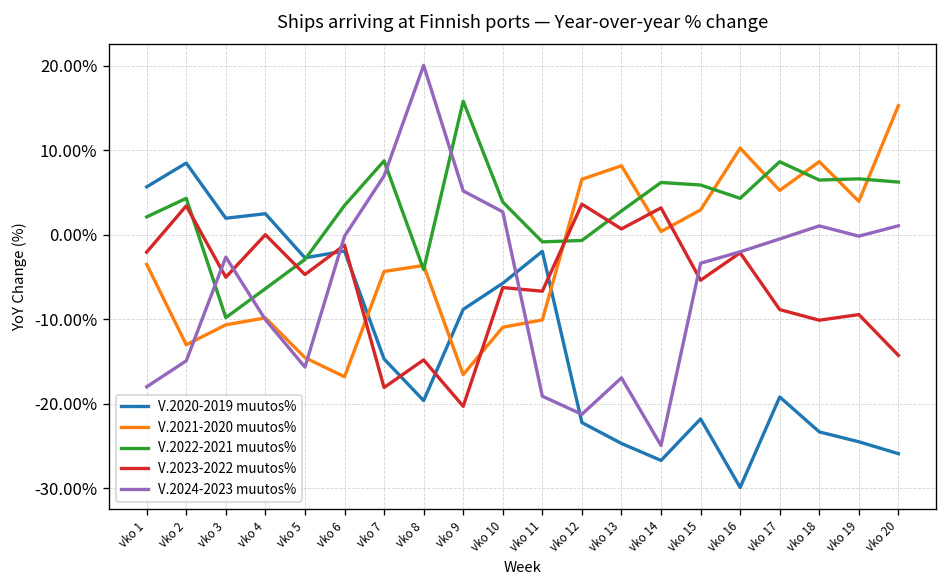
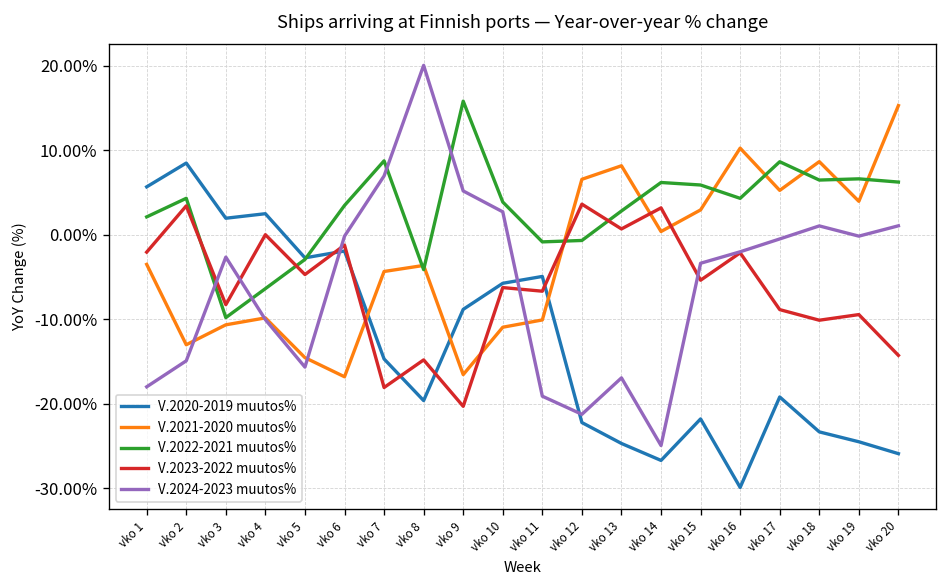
  {
    "V.2020-2019 muutos%": {
      "vko 1": "6%",
      "vko 2": "8%",
      "vko 3": "2%",
      "vko 4": "2%",
      "vko 6": "-2%",
      "vko 7": "-15%",
      "vko 8": "-20%",
      "vko 9": "-9%",
      "vko 10": "-6%",
-     "vko 11": "-2%",
+     "vko 11": "-5%",
      "vko 12": "-22%",
      "vko 13": "-25%",
      "vko 14": "-27%",
      "vko 15": "-22%",
      "vko 16": "-30%",
      "vko 17": "-19%",
      "vko 18": "-23%",
      "vko 19": "-25%",
      "vko 20": "-26%"
    },
    "V.2021-2020 muutos%": {
      "vko 1": "-4%",
      "vko 2": "-13%",
      "vko 3": "-11%",
      "vko 5": "-15%",
      "vko 6": "-17%",
      "vko 7": "-4%",
      "vko 8": "-4%",
      "vko 9": "-17%",
      "vko 10": "-11%",
      "vko 11": "-10%",
      "vko 12": "7%",
      "vko 13": "8%",
      "vko 14": "0%",
      "vko 15": "3%",
      "vko 16": "10%",
      "vko 17": "5%",
      "vko 18": "9%",
      "vko 19": "4%",
      "vko 20": "15%"
    },
    "V.2022-2021 muutos%": {
      "vko 1": "2%",
      "vko 2": "4%",
      "vko 3": "-10%",
      "vko 4": "-6%",
      "vko 6": "3%",
      "vko 7": "9%",
      "vko 8": "-4%",
      "vko 9": "16%",
      "vko 10": "4%",
      "vko 11": "-1%",
      "vko 12": "-1%",
      "vko 13": "3%",
      "vko 14": "6%",
      "vko 15": "6%",
      "vko 16": "4%",
      "vko 17": "9%",
      "vko 18": "6%",
      "vko 19": "7%",
      "vko 20": "6%"
    },
    "V.2023-2022 muutos%": {
      "vko 1": "-2%",
      "vko 2": "3%",
-     "vko 3": "-5%",
+     "vko 3": "-8%",
      "vko 4": "0%",
      "vko 5": "-5%",
      "vko 6": "-1%",
      "vko 7": "-18%",
      "vko 8": "-15%",
      "vko 9": "-20%",
      "vko 10": "-6%",
      "vko 11": "-7%",
      "vko 12": "4%",
      "vko 13": "1%",
      "vko 14": "3%",
      "vko 15": "-5%",
      "vko 17": "-9%",
      "vko 18": "-10%",
      "vko 19": "-9%",
      "vko 20": "-14%"
    },
    "V.2024-2023 muutos%": {
      "vko 1": "-18%",
      "vko 2": "-15%",
      "vko 3": "-3%",
      "vko 5": "-16%",
      "vko 6": "0%",
      "vko 7": "7%",
      "vko 8": "20%",
      "vko 9": "5%",
      "vko 10": "3%",
      "vko 11": "-19%",
      "vko 12": "-21%",
      "vko 13": "-17%",
      "vko 14": "-25%",
      "vko 15": "-3%",
      "vko 17": "-1%",
      "vko 18": "1%",
      "vko 19": "0%",
      "vko 20": "1%"
    }
  }
